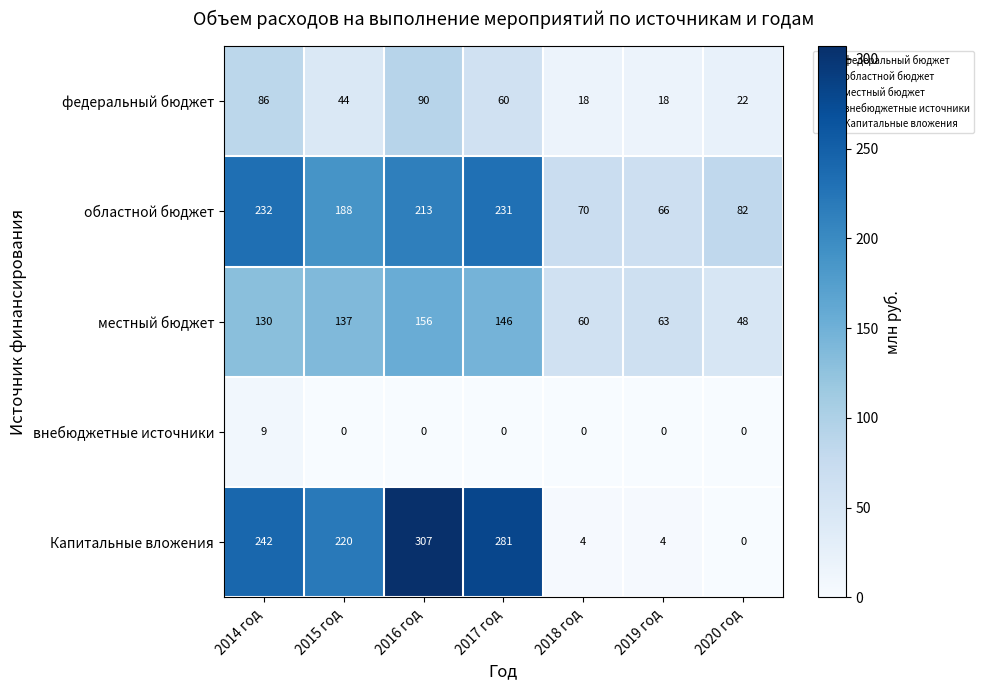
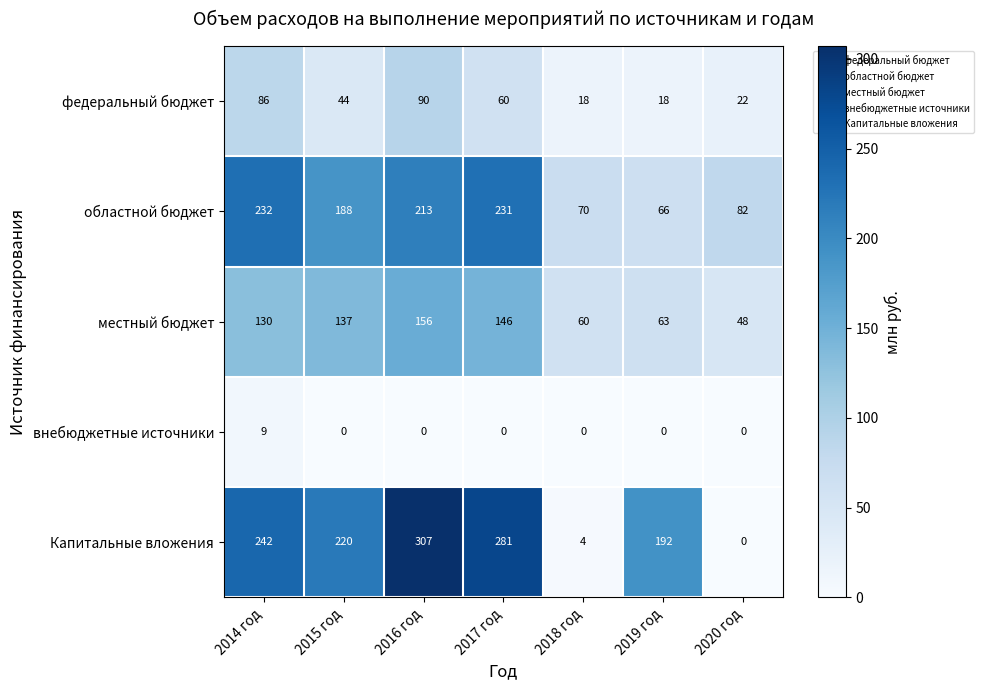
  {
    "федеральный бюджет": {
      "2014 год": 86,
      "2015 год": 44,
      "2016 год": 90,
      "2017 год": 60,
      "2018 год": 18,
      "2019 год": 18,
      "2020 год": 22
    },
    "областной бюджет": {
      "2014 год": 232,
      "2015 год": 188,
      "2016 год": 213,
      "2017 год": 231,
      "2018 год": 70,
      "2019 год": 66,
      "2020 год": 82
    },
    "местный бюджет": {
      "2014 год": 130,
      "2015 год": 137,
      "2016 год": 156,
      "2017 год": 146,
      "2018 год": 60,
      "2019 год": 63,
      "2020 год": 48
    },
    "внебюджетные источники": {
      "2014 год": 9,
      "2015 год": 0,
      "2016 год": 0,
      "2017 год": 0,
      "2018 год": 0,
      "2019 год": 0,
      "2020 год": 0
    },
    "Капитальные вложения": {
      "2014 год": 242,
      "2015 год": 220,
      "2016 год": 307,
      "2017 год": 281,
      "2018 год": 4,
-     "2019 год": 4,
+     "2019 год": 192,
      "2020 год": 0
    }
  }
